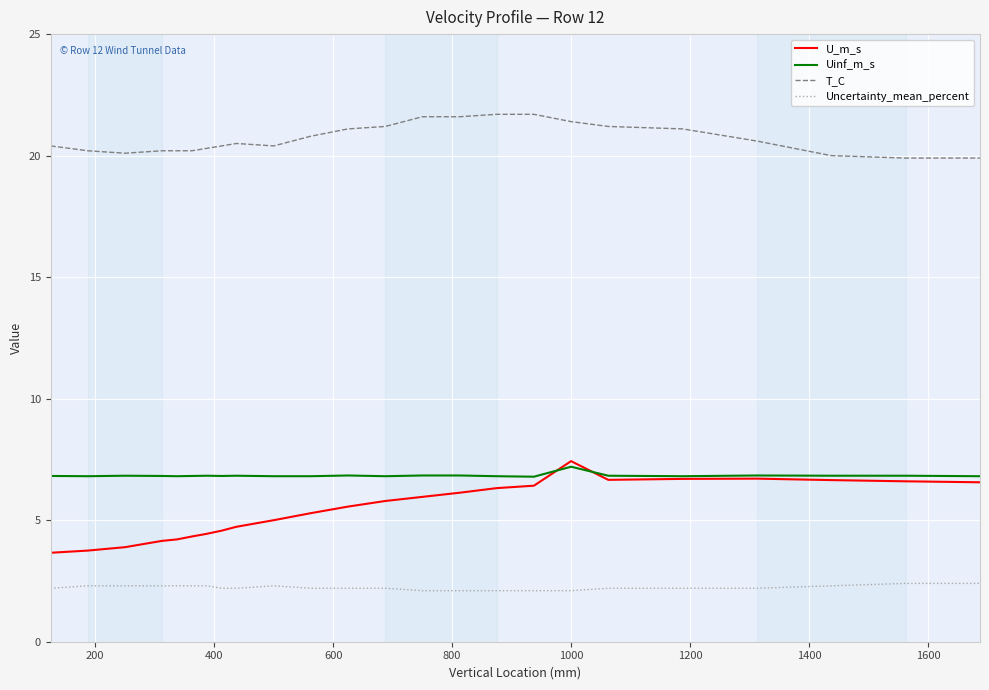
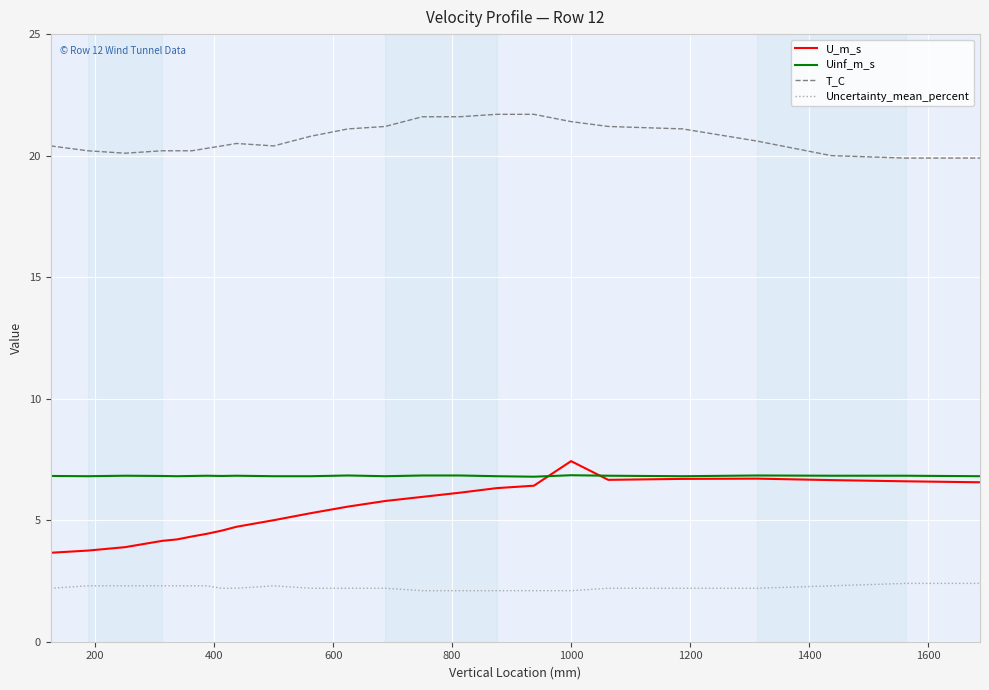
  {
    "U_m_s": {
      "1000": 7.4
    },
    "Uinf_m_s": {
-     "1000": 7.2
+     "1000": 6.9
    },
    "T_C": {
      "1000": 21.4
    },
    "Uncertainty_mean_percent": {
      "1000": 2.1
    }
  }
